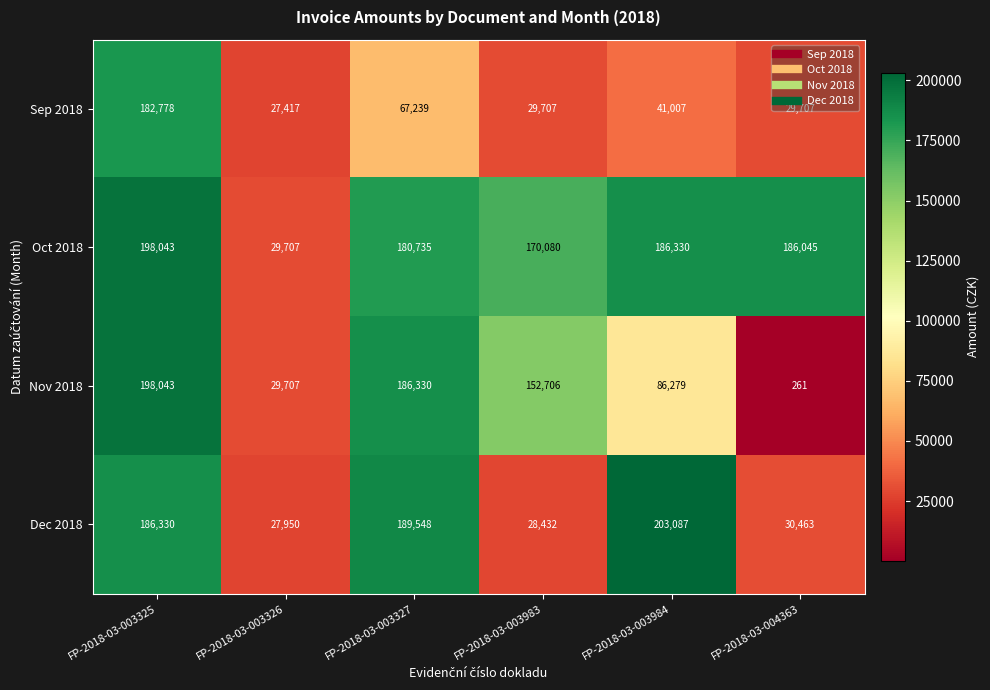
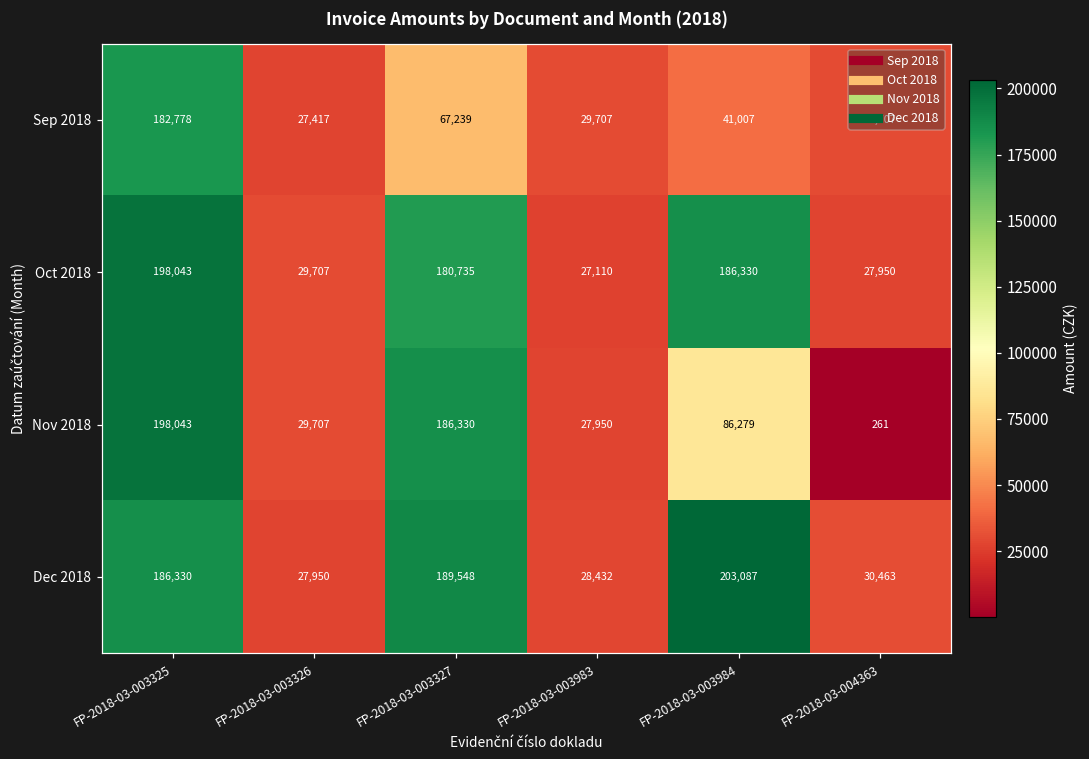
  {
    "Sep 2018": {
      "FP-2018-03-003325": "182,778",
      "FP-2018-03-003326": "27,417",
      "FP-2018-03-003327": "67,239",
      "FP-2018-03-003983": "29,707",
      "FP-2018-03-003984": "41,007"
    },
    "Oct 2018": {
      "FP-2018-03-003325": "198,043",
      "FP-2018-03-003326": "29,707",
      "FP-2018-03-003327": "180,735",
-     "FP-2018-03-003983": "170,080",
+     "FP-2018-03-003983": "27,110",
      "FP-2018-03-003984": "186,330",
-     "FP-2018-03-004363": "186,045"
+     "FP-2018-03-004363": "27,950"
    },
    "Nov 2018": {
      "FP-2018-03-003325": "198,043",
      "FP-2018-03-003326": "29,707",
      "FP-2018-03-003327": "186,330",
-     "FP-2018-03-003983": "152,706",
+     "FP-2018-03-003983": "27,950",
      "FP-2018-03-003984": "86,279",
      "FP-2018-03-004363": "261"
    },
    "Dec 2018": {
      "FP-2018-03-003325": "186,330",
      "FP-2018-03-003326": "27,950",
      "FP-2018-03-003327": "189,548",
      "FP-2018-03-003983": "28,432",
      "FP-2018-03-003984": "203,087",
      "FP-2018-03-004363": "30,463"
    }
  }
